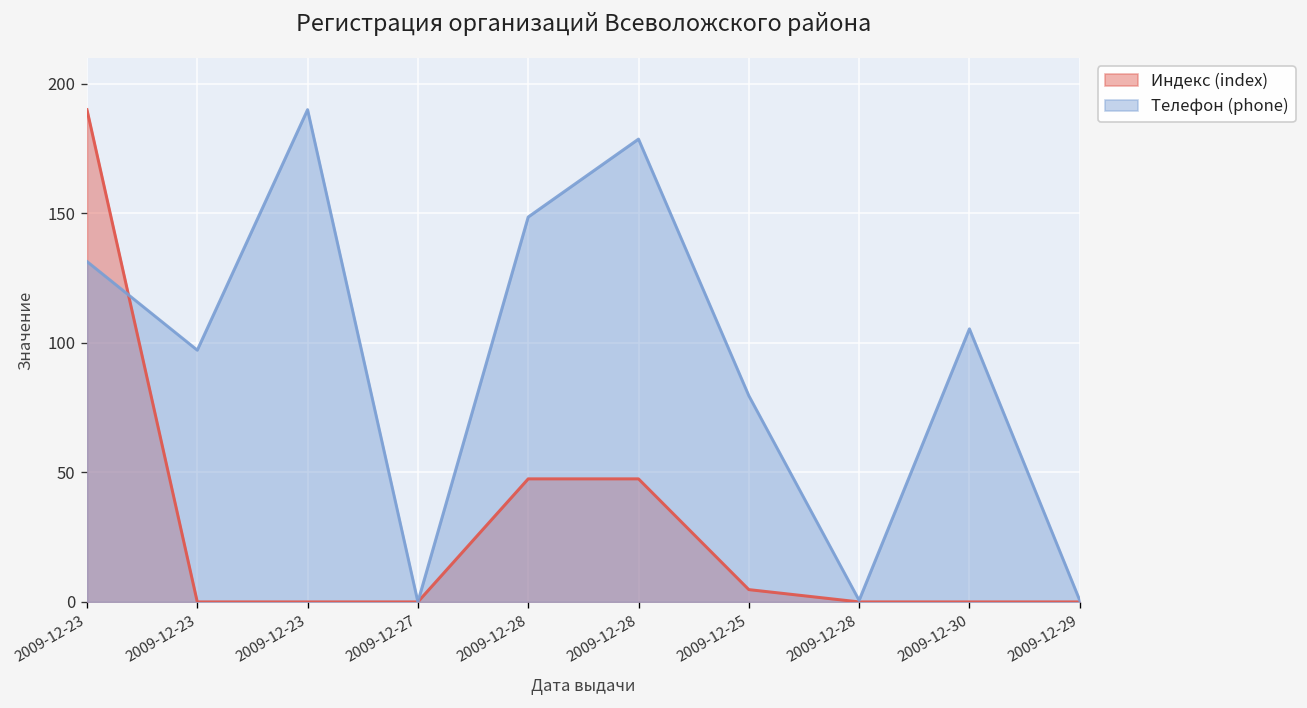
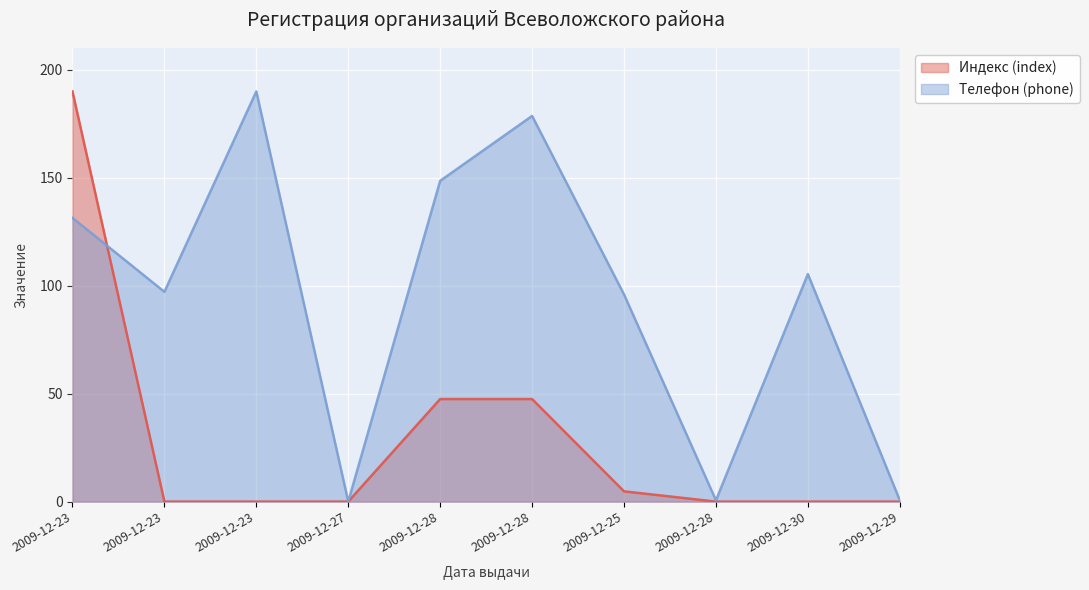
  {
    "Индекс (index)": {
      "2009-12-25": 5,
      "2009-12-30": 0
    },
    "Телефон (phone)": {
-     "2009-12-25": 80,
+     "2009-12-25": 96,
      "2009-12-30": 105
    }
  }
